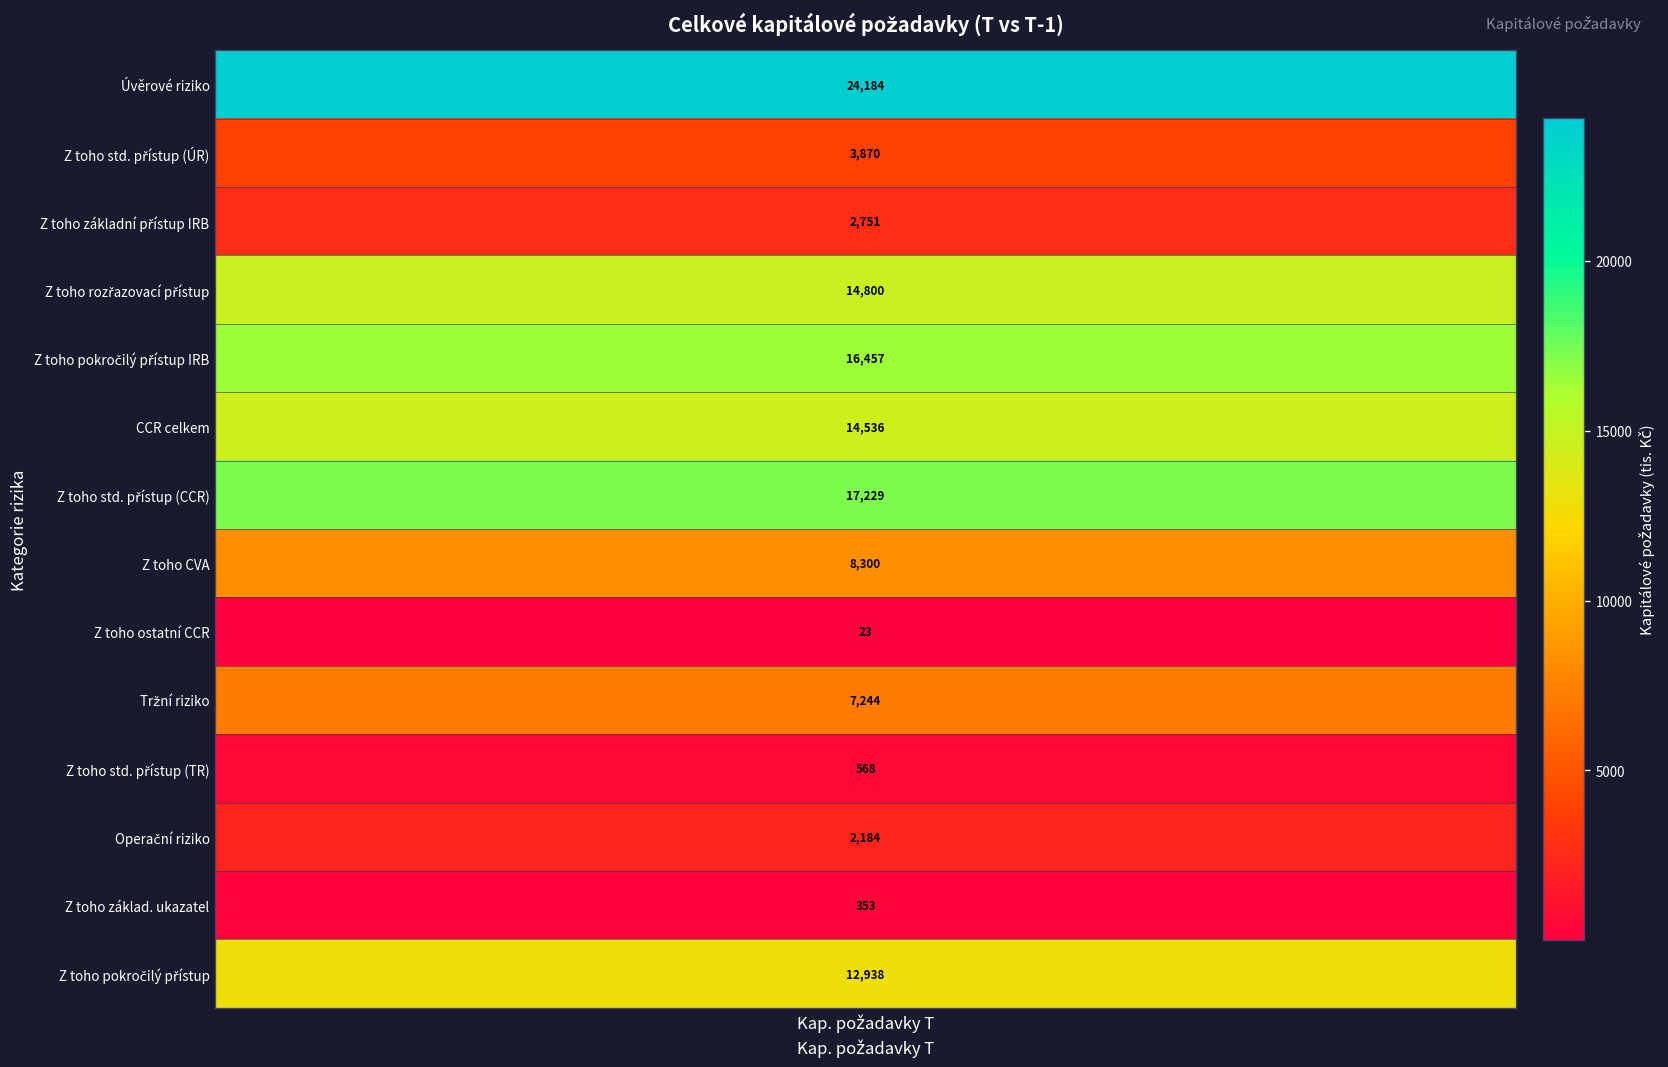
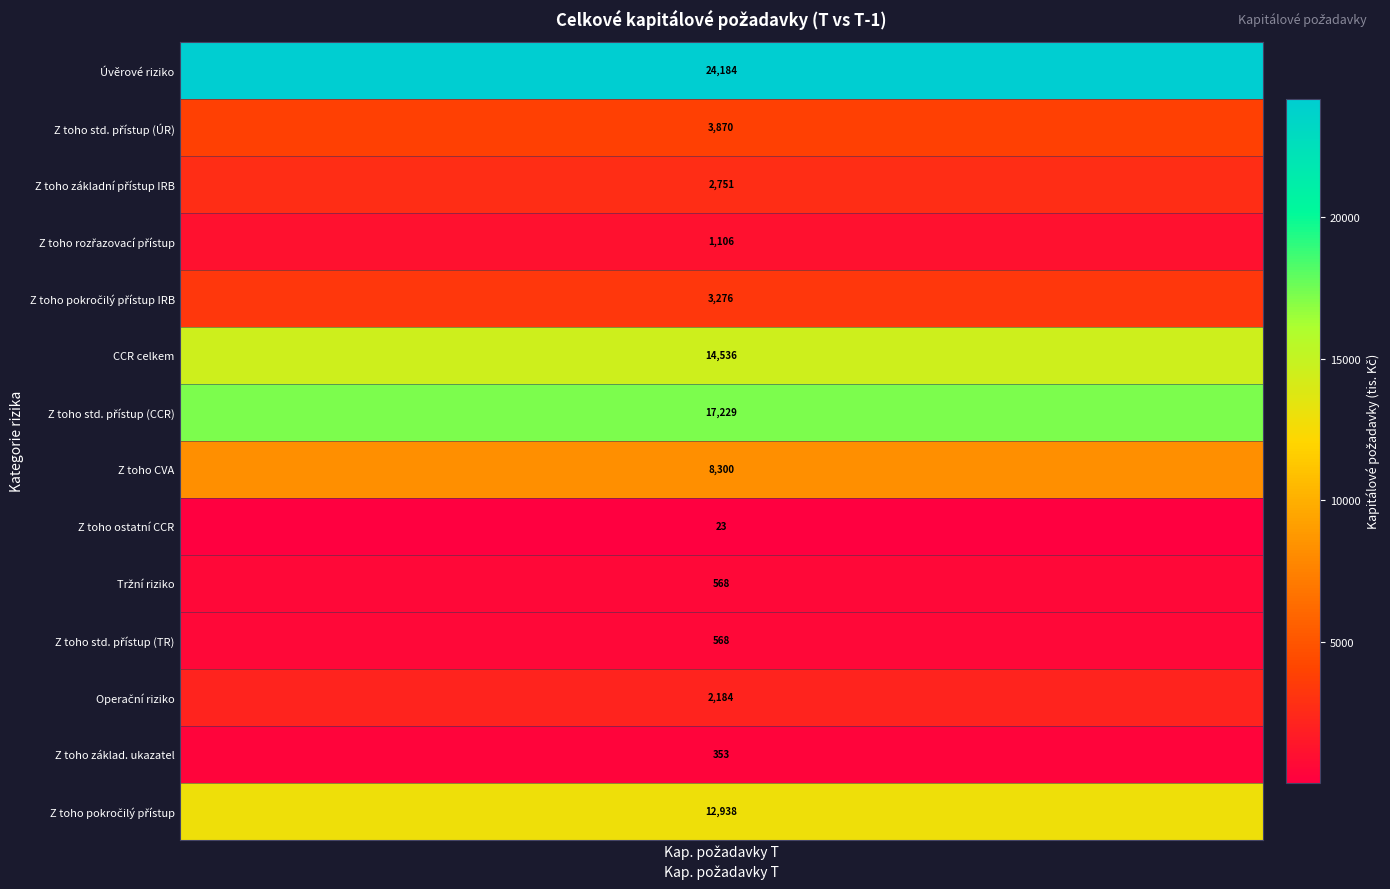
  {
    "Úvěrové riziko": {
      "Kap. požadavky T": "24,184"
    },
    "Z toho std. přístup (ÚR)": {
      "Kap. požadavky T": "3,870"
    },
    "Z toho základní přístup IRB": {
      "Kap. požadavky T": "2,751"
    },
    "Z toho rozřazovací přístup": {
-     "Kap. požadavky T": "14,800"
+     "Kap. požadavky T": "1,106"
    },
    "Z toho pokročilý přístup IRB": {
-     "Kap. požadavky T": "16,457"
+     "Kap. požadavky T": "3,276"
    },
    "CCR celkem": {
      "Kap. požadavky T": "14,536"
    },
    "Z toho std. přístup (CCR)": {
      "Kap. požadavky T": "17,229"
    },
    "Z toho CVA": {
      "Kap. požadavky T": "8,300"
    },
    "Z toho ostatní CCR": {
      "Kap. požadavky T": "23"
    },
    "Tržní riziko": {
-     "Kap. požadavky T": "7,244"
+     "Kap. požadavky T": "568"
    },
    "Z toho std. přístup (TR)": {
      "Kap. požadavky T": "568"
    },
    "Operační riziko": {
      "Kap. požadavky T": "2,184"
    },
    "Z toho základ. ukazatel": {
      "Kap. požadavky T": "353"
    },
    "Z toho pokročilý přístup": {
      "Kap. požadavky T": "12,938"
    }
  }
